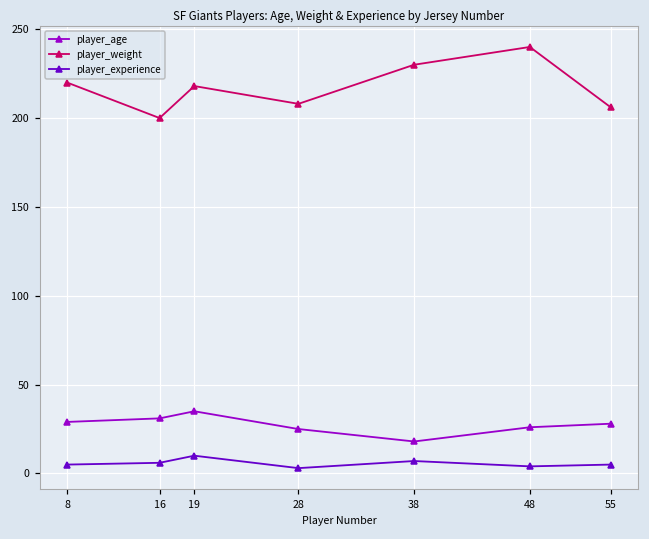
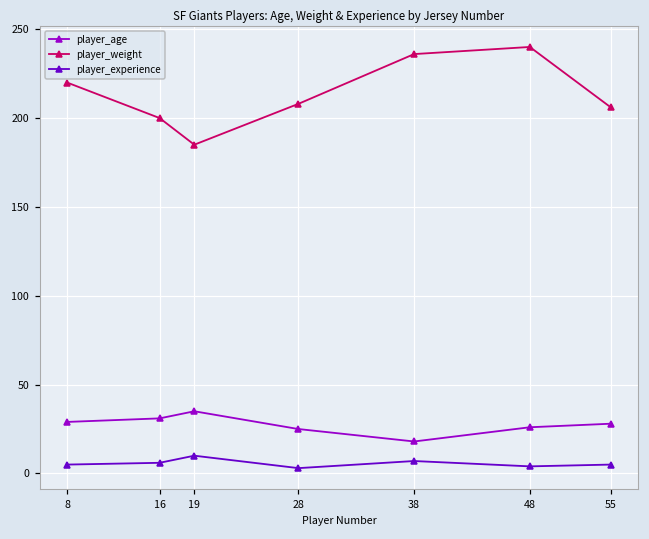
  {
    "player_weight": {
      "8": 220,
      "16": 200,
-     "19": 218,
+     "19": 185,
      "28": 208,
-     "38": 230,
+     "38": 236,
      "48": 240,
      "55": 206
    }
  }
